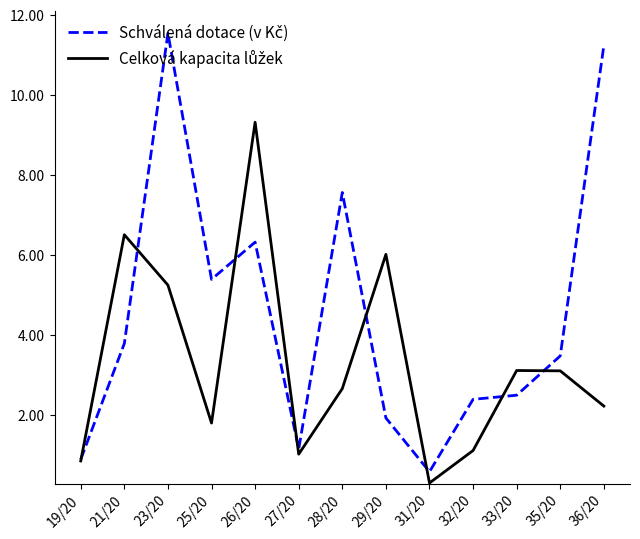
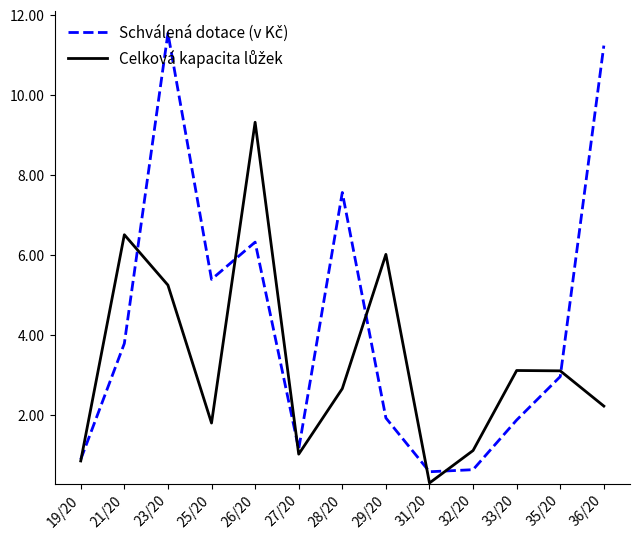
  {
    "Schválená dotace (v Kč)": {
      "21/20": 3.8,
      "23/20": 11.5,
      "25/20": 5.4,
      "26/20": 6.3,
      "27/20": 1.1,
      "28/20": 7.6,
      "29/20": 1.9,
      "31/20": 0.6,
-     "32/20": 2.4,
-     "33/20": 2.5,
-     "35/20": 3.5,
+     "32/20": 0.6,
+     "33/20": 1.9,
+     "35/20": 3.0,
      "36/20": 11.2
    },
    "Celková kapacita lůžek": {
      "21/20": 6.5,
      "23/20": 5.2,
      "25/20": 1.8,
      "26/20": 9.3,
      "27/20": 1.0,
      "28/20": 2.6,
      "29/20": 6.0,
      "31/20": 0.3,
      "32/20": 1.1,
      "33/20": 3.1,
      "35/20": 3.1,
      "36/20": 2.2
    }
  }
